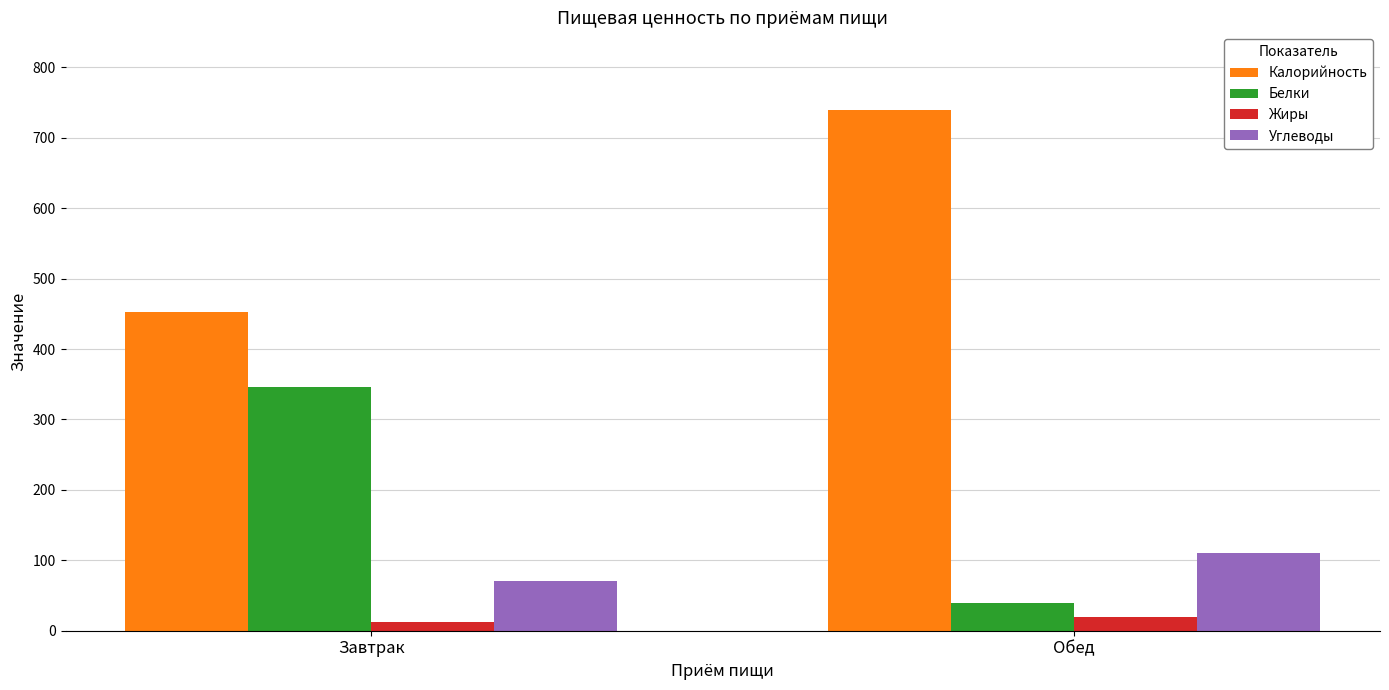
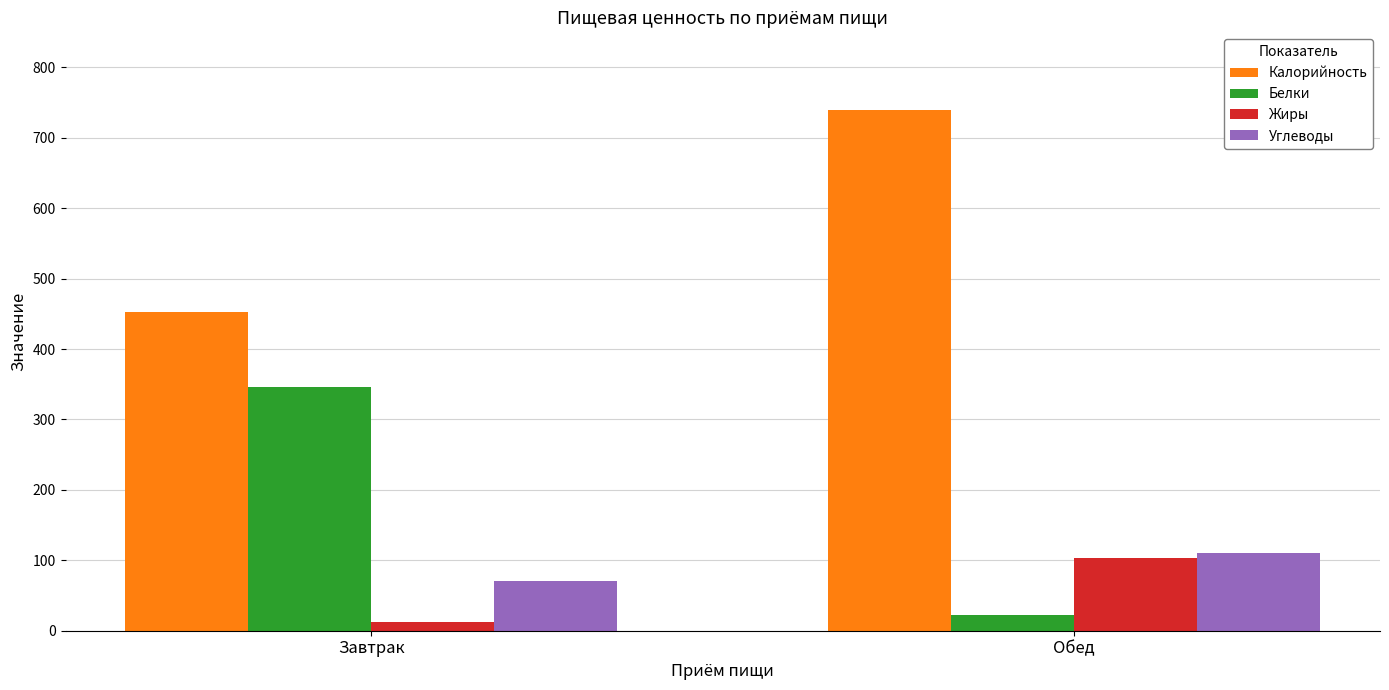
  {
    "Калорийность": {
      "Завтрак": 450,
      "Обед": 740
    },
    "Белки": {
      "Завтрак": 350,
-     "Обед": 40
+     "Обед": 20
    },
    "Жиры": {
      "Завтрак": 10,
-     "Обед": 20
+     "Обед": 100
    },
    "Углеводы": {
      "Завтрак": 70,
      "Обед": 110
    }
  }
